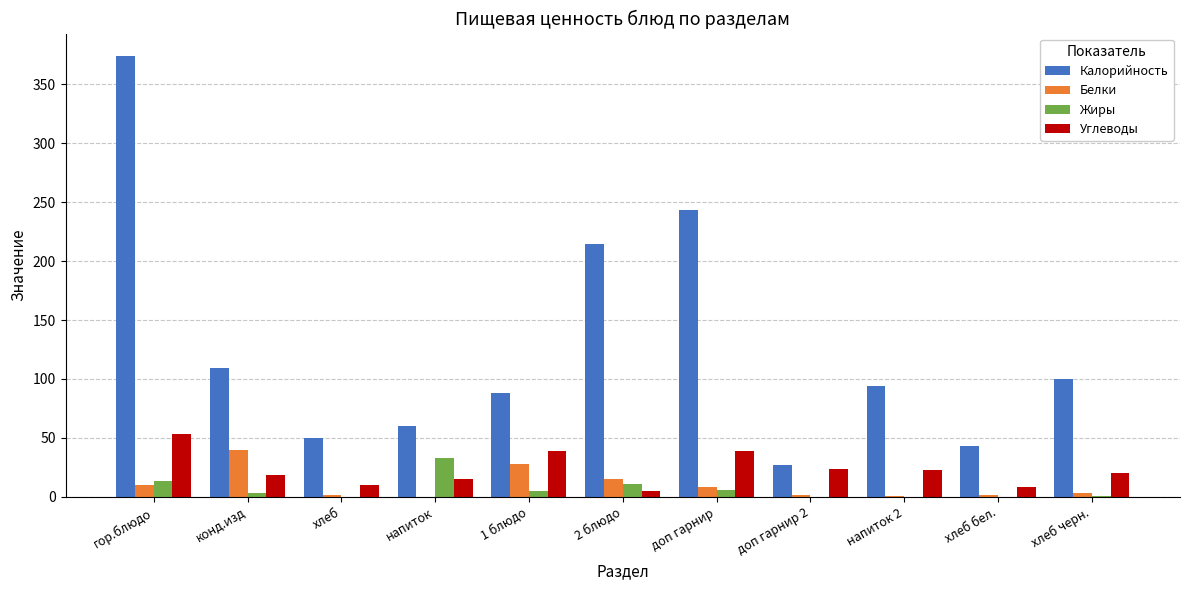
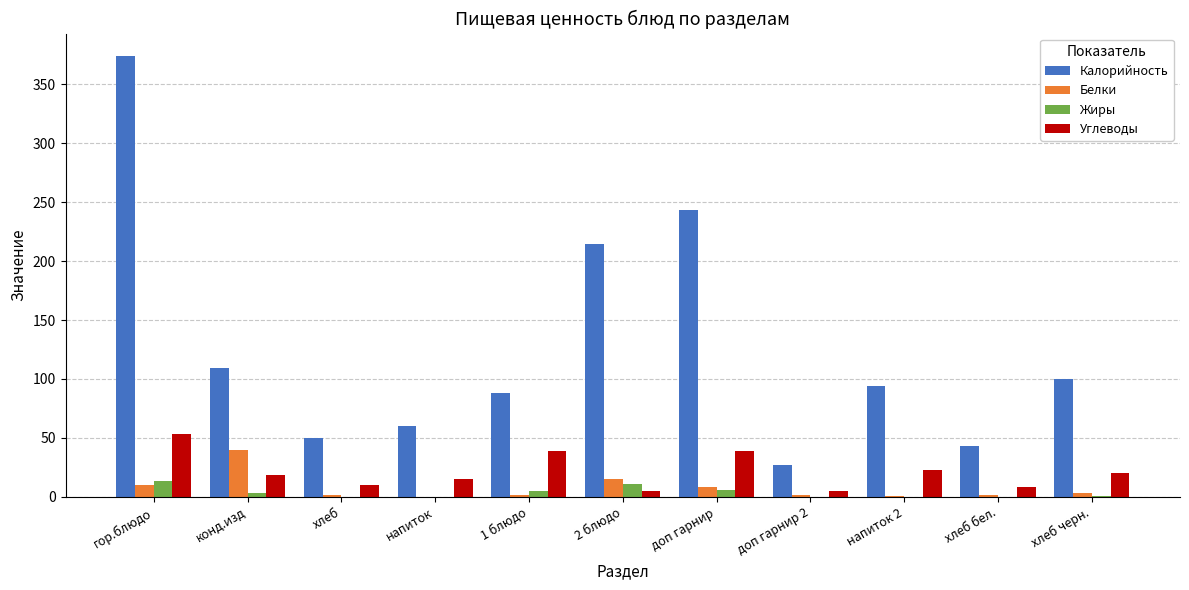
  {
    "Калорийность": {
      "гор.блюдо": 374,
      "конд.изд": 110,
      "хлеб": 50,
      "напиток": 60,
      "1 блюдо": 88,
      "2 блюдо": 214,
      "доп гарнир": 244,
      "доп гарнир 2": 27,
      "напиток 2": 94,
      "хлеб бел.": 43,
      "хлеб черн.": 100
    },
    "Белки": {
      "гор.блюдо": 10,
      "конд.изд": 39,
-     "1 блюдо": 28,
+     "1 блюдо": 1,
      "2 блюдо": 15,
      "доп гарнир": 9,
      "хлеб черн.": 3
    },
    "Жиры": {
      "гор.блюдо": 13,
      "конд.изд": 3,
-     "напиток": 33,
+     "напиток": 0,
      "1 блюдо": 5,
      "2 блюдо": 11,
      "доп гарнир": 6,
      "напиток 2": 0
    },
    "Углеводы": {
      "гор.блюдо": 53,
      "конд.изд": 19,
      "хлеб": 10,
      "напиток": 15,
      "1 блюдо": 39,
      "2 блюдо": 5,
      "доп гарнир": 39,
-     "доп гарнир 2": 23,
+     "доп гарнир 2": 5,
      "напиток 2": 23,
      "хлеб бел.": 9,
      "хлеб черн.": 20
    }
  }
